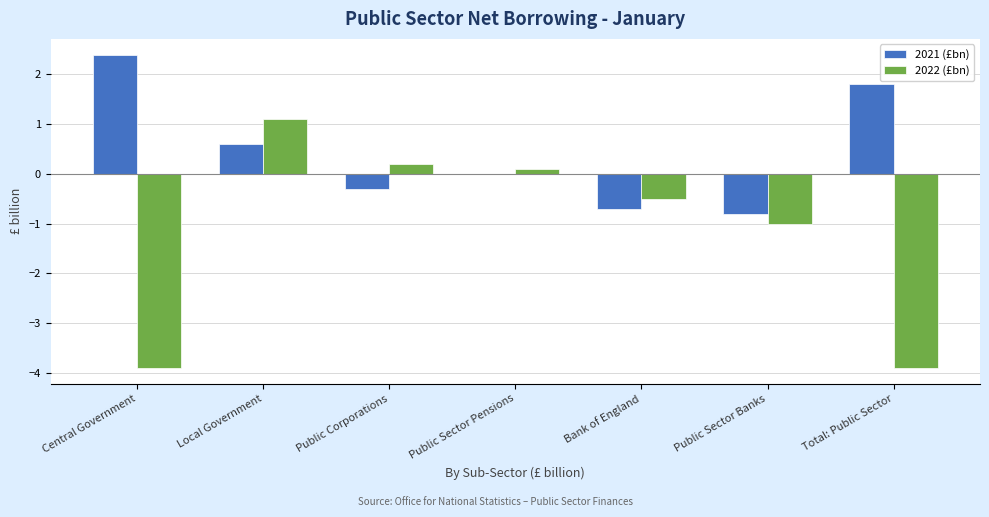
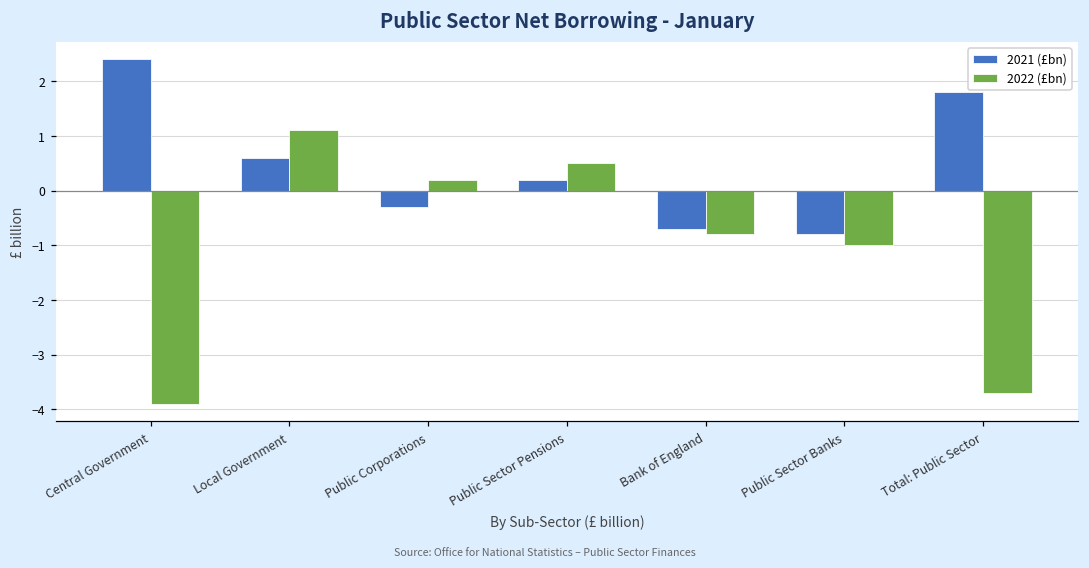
  {
    "2021 (£bn)": {
      "Central Government": 2.4,
      "Local Government": 0.6,
      "Public Corporations": -0.3,
-     "Public Sector Pensions": 0.0,
+     "Public Sector Pensions": 0.2,
      "Bank of England": -0.7,
      "Public Sector Banks": -0.8,
      "Total: Public Sector": 1.8
    },
    "2022 (£bn)": {
      "Central Government": -3.9,
      "Local Government": 1.1,
      "Public Corporations": 0.2,
-     "Public Sector Pensions": 0.1,
-     "Bank of England": -0.5,
+     "Public Sector Pensions": 0.5,
+     "Bank of England": -0.8,
      "Public Sector Banks": -1.0,
-     "Total: Public Sector": -3.9
+     "Total: Public Sector": -3.7
    }
  }
